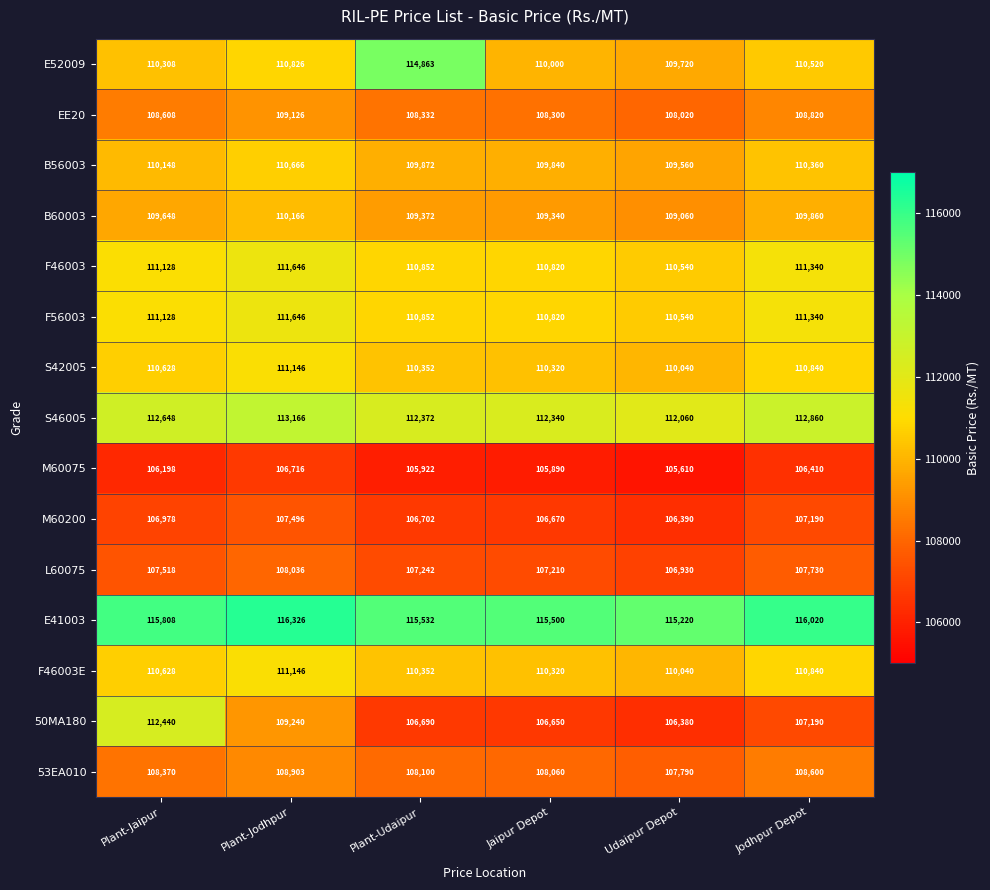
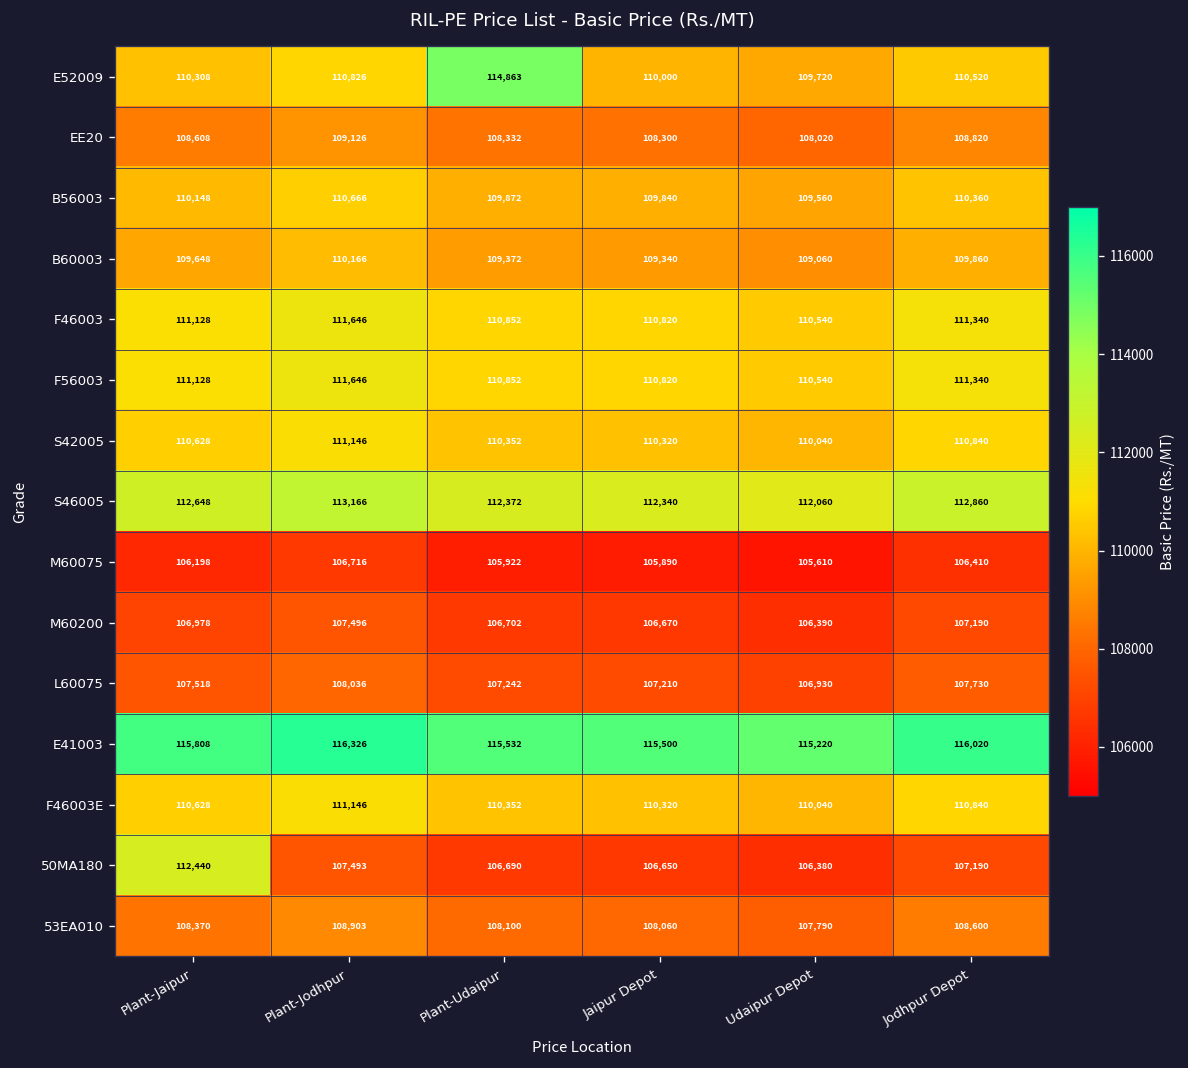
  {
    "E52009": {
      "Plant-Jaipur": "110,308",
      "Plant-Jodhpur": "110,826",
      "Plant-Udaipur": "114,863",
      "Jaipur Depot": "110,000",
      "Udaipur Depot": "109,720",
      "Jodhpur Depot": "110,520"
    },
    "EE20": {
      "Plant-Jaipur": "108,608",
      "Plant-Jodhpur": "109,126",
      "Plant-Udaipur": "108,332",
      "Jaipur Depot": "108,300",
      "Udaipur Depot": "108,020",
      "Jodhpur Depot": "108,820"
    },
    "B56003": {
      "Plant-Jaipur": "110,148",
      "Plant-Jodhpur": "110,666",
      "Plant-Udaipur": "109,872",
      "Jaipur Depot": "109,840",
      "Udaipur Depot": "109,560",
      "Jodhpur Depot": "110,360"
    },
    "B60003": {
      "Plant-Jaipur": "109,648",
      "Plant-Jodhpur": "110,166",
      "Plant-Udaipur": "109,372",
      "Jaipur Depot": "109,340",
      "Udaipur Depot": "109,060",
      "Jodhpur Depot": "109,860"
    },
    "F46003": {
      "Plant-Jaipur": "111,128",
      "Plant-Jodhpur": "111,646",
      "Plant-Udaipur": "110,852",
      "Jaipur Depot": "110,820",
      "Udaipur Depot": "110,540",
      "Jodhpur Depot": "111,340"
    },
    "F56003": {
      "Plant-Jaipur": "111,128",
      "Plant-Jodhpur": "111,646",
      "Plant-Udaipur": "110,852",
      "Jaipur Depot": "110,820",
      "Udaipur Depot": "110,540",
      "Jodhpur Depot": "111,340"
    },
    "S42005": {
      "Plant-Jaipur": "110,628",
      "Plant-Jodhpur": "111,146",
      "Plant-Udaipur": "110,352",
      "Jaipur Depot": "110,320",
      "Udaipur Depot": "110,040",
      "Jodhpur Depot": "110,840"
    },
    "S46005": {
      "Plant-Jaipur": "112,648",
      "Plant-Jodhpur": "113,166",
      "Plant-Udaipur": "112,372",
      "Jaipur Depot": "112,340",
      "Udaipur Depot": "112,060",
      "Jodhpur Depot": "112,860"
    },
    "M60075": {
      "Plant-Jaipur": "106,198",
      "Plant-Jodhpur": "106,716",
      "Plant-Udaipur": "105,922",
      "Jaipur Depot": "105,890",
      "Udaipur Depot": "105,610",
      "Jodhpur Depot": "106,410"
    },
    "M60200": {
      "Plant-Jaipur": "106,978",
      "Plant-Jodhpur": "107,496",
      "Plant-Udaipur": "106,702",
      "Jaipur Depot": "106,670",
      "Udaipur Depot": "106,390",
      "Jodhpur Depot": "107,190"
    },
    "L60075": {
      "Plant-Jaipur": "107,518",
      "Plant-Jodhpur": "108,036",
      "Plant-Udaipur": "107,242",
      "Jaipur Depot": "107,210",
      "Udaipur Depot": "106,930",
      "Jodhpur Depot": "107,730"
    },
    "E41003": {
      "Plant-Jaipur": "115,808",
      "Plant-Jodhpur": "116,326",
      "Plant-Udaipur": "115,532",
      "Jaipur Depot": "115,500",
      "Udaipur Depot": "115,220",
      "Jodhpur Depot": "116,020"
    },
    "F46003E": {
      "Plant-Jaipur": "110,628",
      "Plant-Jodhpur": "111,146",
      "Plant-Udaipur": "110,352",
      "Jaipur Depot": "110,320",
      "Udaipur Depot": "110,040",
      "Jodhpur Depot": "110,840"
    },
    "50MA180": {
      "Plant-Jaipur": "112,440",
-     "Plant-Jodhpur": "109,240",
+     "Plant-Jodhpur": "107,493",
      "Plant-Udaipur": "106,690",
      "Jaipur Depot": "106,650",
      "Udaipur Depot": "106,380",
      "Jodhpur Depot": "107,190"
    },
    "53EA010": {
      "Plant-Jaipur": "108,370",
      "Plant-Jodhpur": "108,903",
      "Plant-Udaipur": "108,100",
      "Jaipur Depot": "108,060",
      "Udaipur Depot": "107,790",
      "Jodhpur Depot": "108,600"
    }
  }
